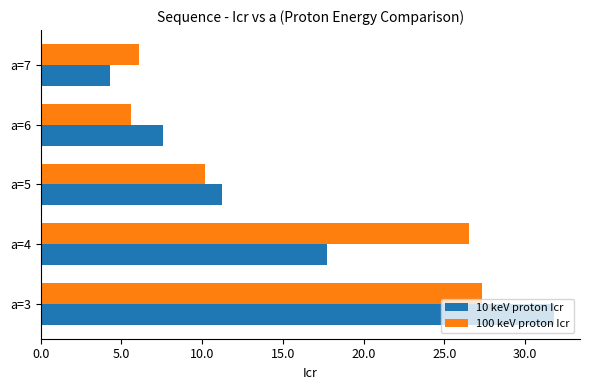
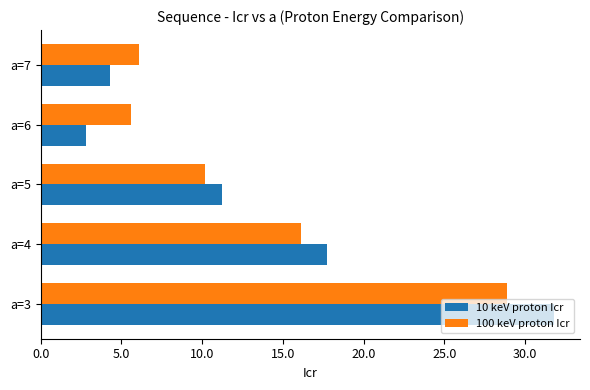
  {
    "10 keV proton Icr": {
      "a=7": 4.3,
-     "a=6": 7.6,
+     "a=6": 2.8,
      "a=5": 11.2,
      "a=4": 17.7
    },
    "100 keV proton Icr": {
      "a=7": 6.1,
      "a=6": 5.6,
      "a=5": 10.2,
-     "a=4": 26.5,
-     "a=3": 27.3
+     "a=4": 16.1,
+     "a=3": 28.9
    }
  }
